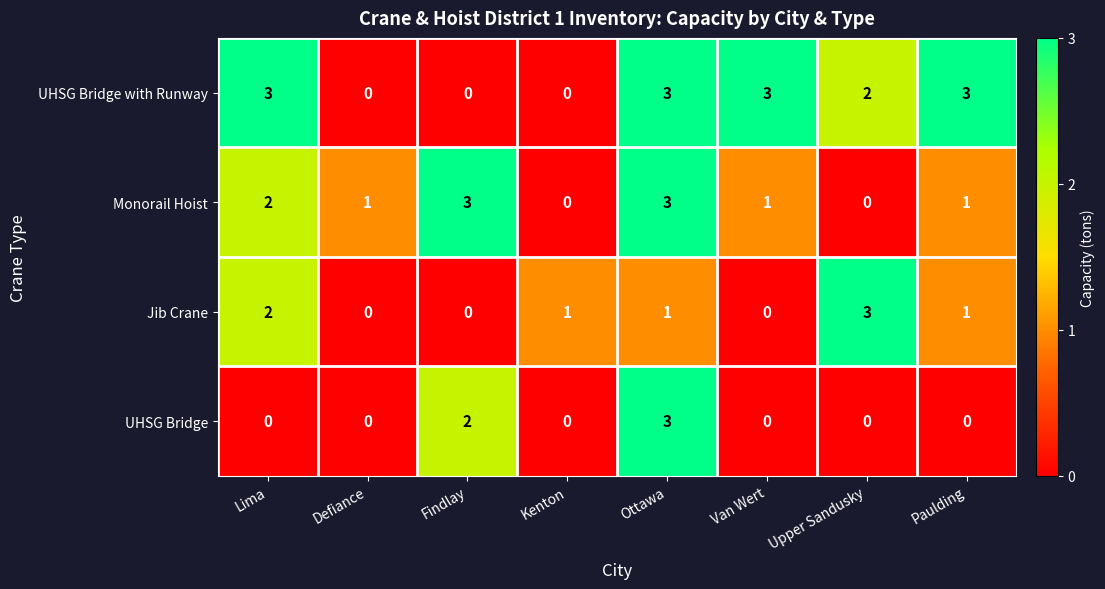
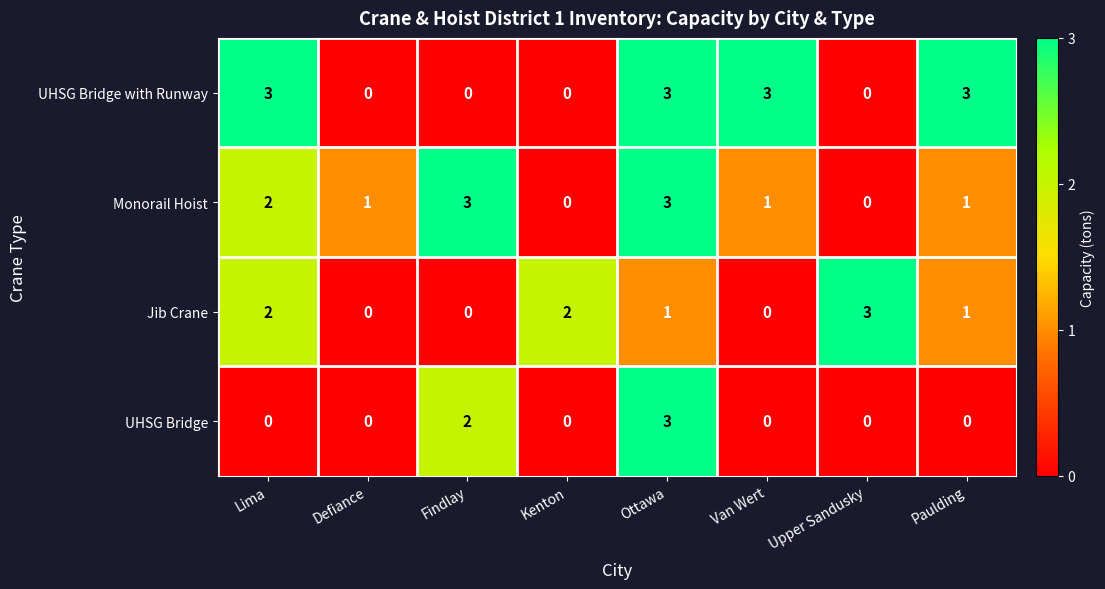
  {
    "UHSG Bridge with Runway": {
      "Lima": 3,
      "Defiance": 0,
      "Findlay": 0,
      "Kenton": 0,
      "Ottawa": 3,
      "Van Wert": 3,
-     "Upper Sandusky": 2,
+     "Upper Sandusky": 0,
      "Paulding": 3
    },
    "Monorail Hoist": {
      "Lima": 2,
      "Defiance": 1,
      "Findlay": 3,
      "Kenton": 0,
      "Ottawa": 3,
      "Van Wert": 1,
      "Upper Sandusky": 0,
      "Paulding": 1
    },
    "Jib Crane": {
      "Lima": 2,
      "Defiance": 0,
      "Findlay": 0,
-     "Kenton": 1,
+     "Kenton": 2,
      "Ottawa": 1,
      "Van Wert": 0,
      "Upper Sandusky": 3,
      "Paulding": 1
    },
    "UHSG Bridge": {
      "Lima": 0,
      "Defiance": 0,
      "Findlay": 2,
      "Kenton": 0,
      "Ottawa": 3,
      "Van Wert": 0,
      "Upper Sandusky": 0,
      "Paulding": 0
    }
  }
